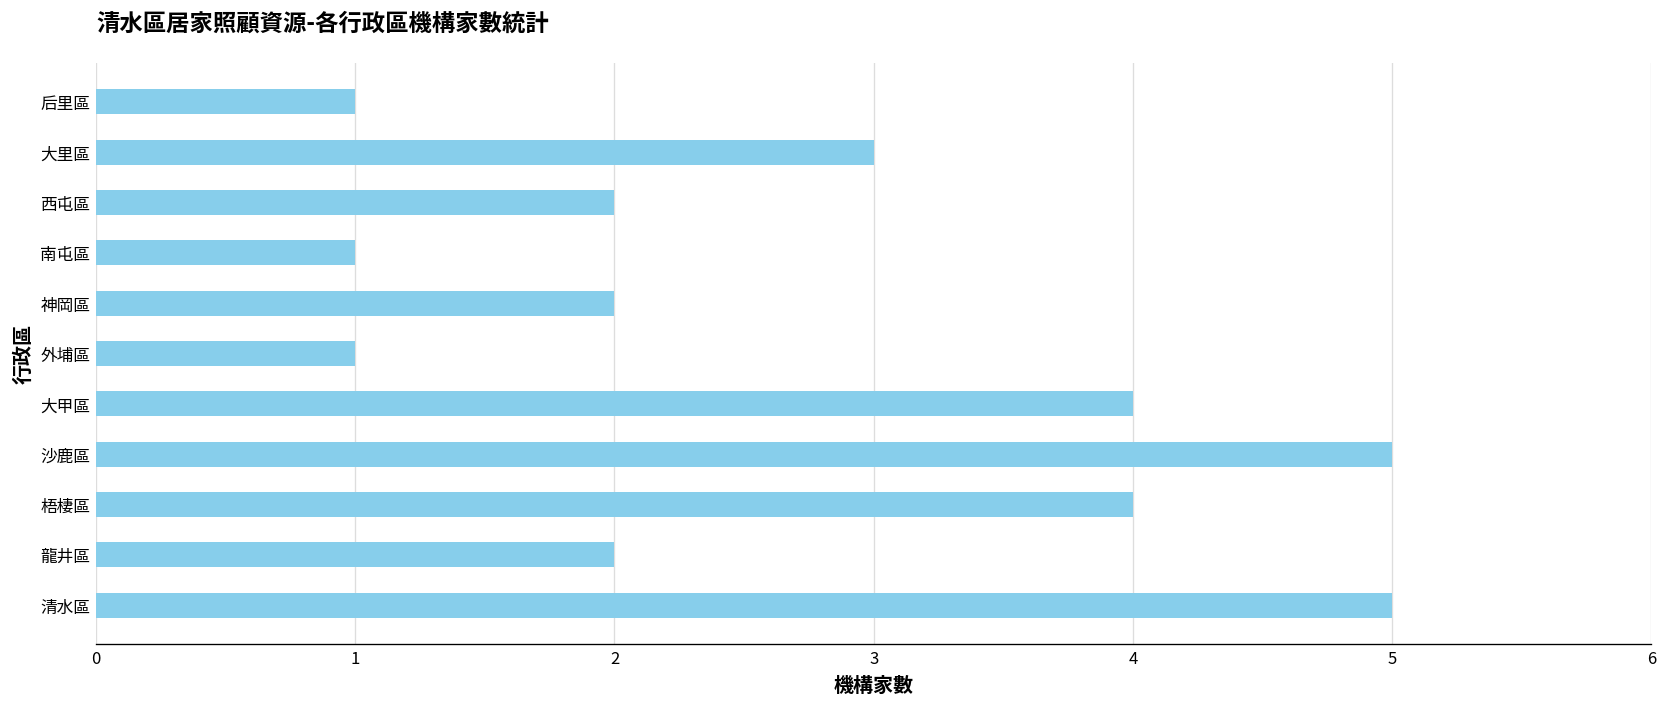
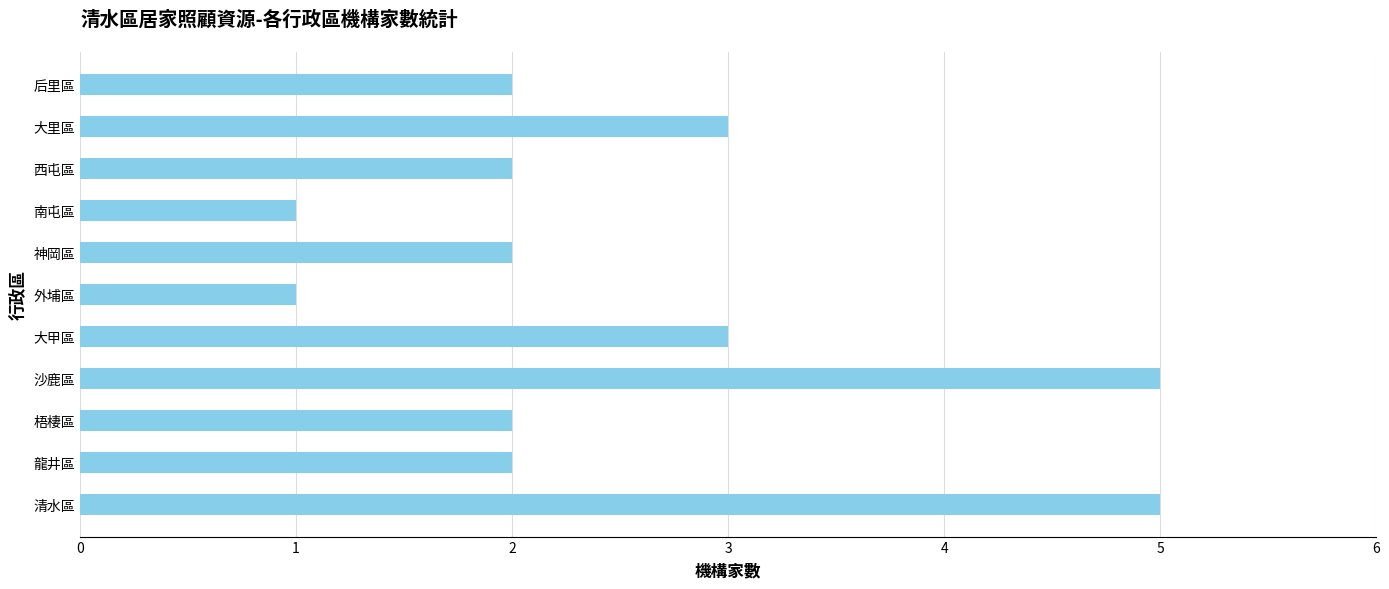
  {
-   "后里區": 1,
+   "后里區": 2,
    "大里區": 3,
    "西屯區": 2,
    "南屯區": 1,
    "神岡區": 2,
    "外埔區": 1,
-   "大甲區": 4,
+   "大甲區": 3,
    "沙鹿區": 5,
-   "梧棲區": 4,
+   "梧棲區": 2,
    "龍井區": 2,
    "清水區": 5
  }
